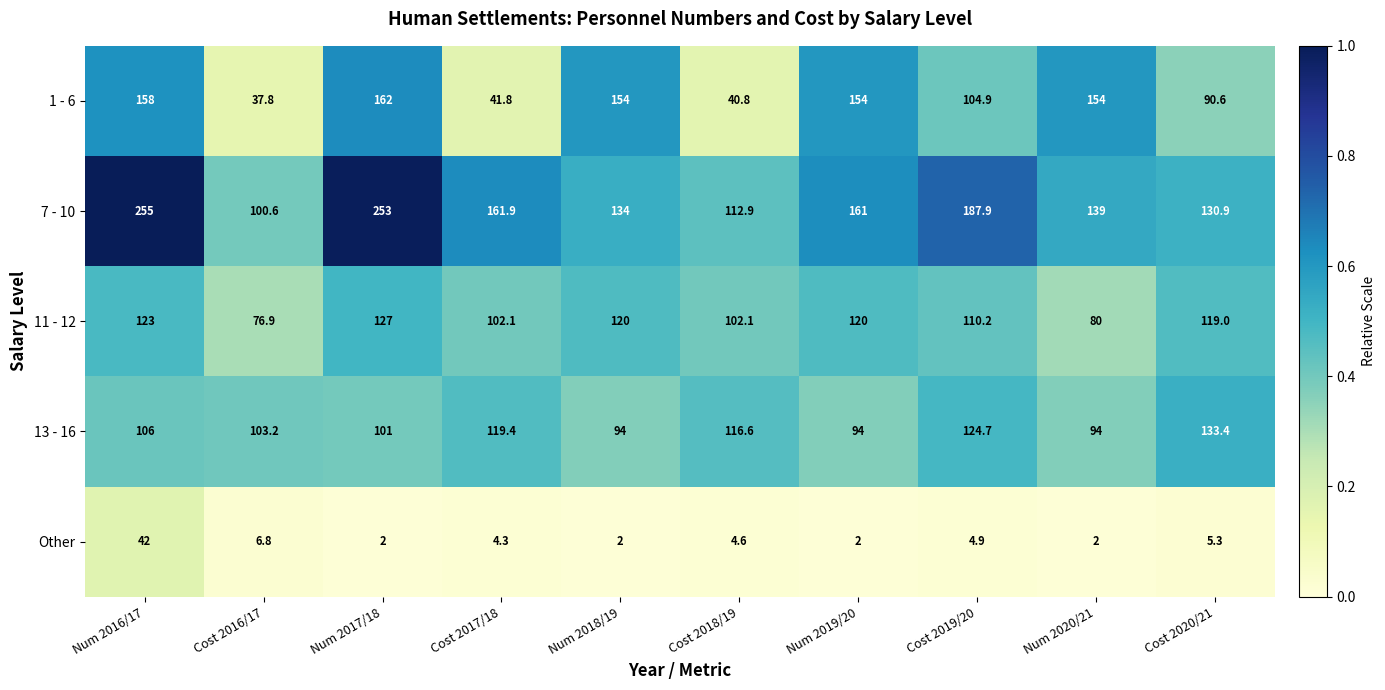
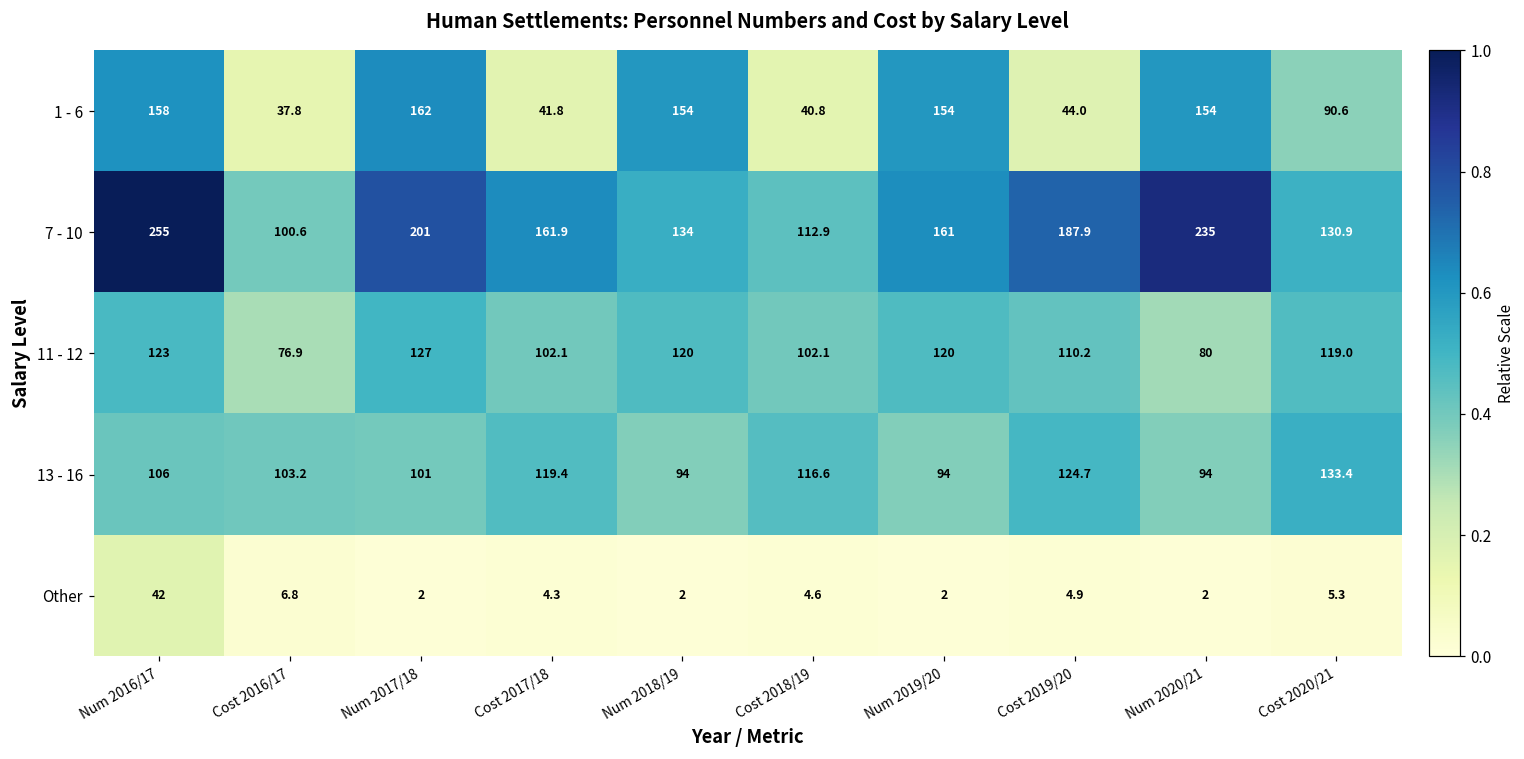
  {
    "1 - 6": {
      "Num 2016/17": 158,
      "Cost 2016/17": 37.8,
      "Num 2017/18": 162,
      "Cost 2017/18": 41.8,
      "Num 2018/19": 154,
      "Cost 2018/19": 40.8,
      "Num 2019/20": 154,
-     "Cost 2019/20": 104.9,
+     "Cost 2019/20": 44.0,
      "Num 2020/21": 154,
      "Cost 2020/21": 90.6
    },
    "7 - 10": {
      "Num 2016/17": 255,
      "Cost 2016/17": 100.6,
-     "Num 2017/18": 253,
+     "Num 2017/18": 201,
      "Cost 2017/18": 161.9,
      "Num 2018/19": 134,
      "Cost 2018/19": 112.9,
      "Num 2019/20": 161,
      "Cost 2019/20": 187.9,
-     "Num 2020/21": 139,
+     "Num 2020/21": 235,
      "Cost 2020/21": 130.9
    },
    "11 - 12": {
      "Num 2016/17": 123,
      "Cost 2016/17": 76.9,
      "Num 2017/18": 127,
      "Cost 2017/18": 102.1,
      "Num 2018/19": 120,
      "Cost 2018/19": 102.1,
      "Num 2019/20": 120,
      "Cost 2019/20": 110.2,
      "Num 2020/21": 80,
      "Cost 2020/21": 119.0
    },
    "13 - 16": {
      "Num 2016/17": 106,
      "Cost 2016/17": 103.2,
      "Num 2017/18": 101,
      "Cost 2017/18": 119.4,
      "Num 2018/19": 94,
      "Cost 2018/19": 116.6,
      "Num 2019/20": 94,
      "Cost 2019/20": 124.7,
      "Num 2020/21": 94,
      "Cost 2020/21": 133.4
    },
    "Other": {
      "Num 2016/17": 42,
      "Cost 2016/17": 6.8,
      "Num 2017/18": 2,
      "Cost 2017/18": 4.3,
      "Num 2018/19": 2,
      "Cost 2018/19": 4.6,
      "Num 2019/20": 2,
      "Cost 2019/20": 4.9,
      "Num 2020/21": 2,
      "Cost 2020/21": 5.3
    }
  }
